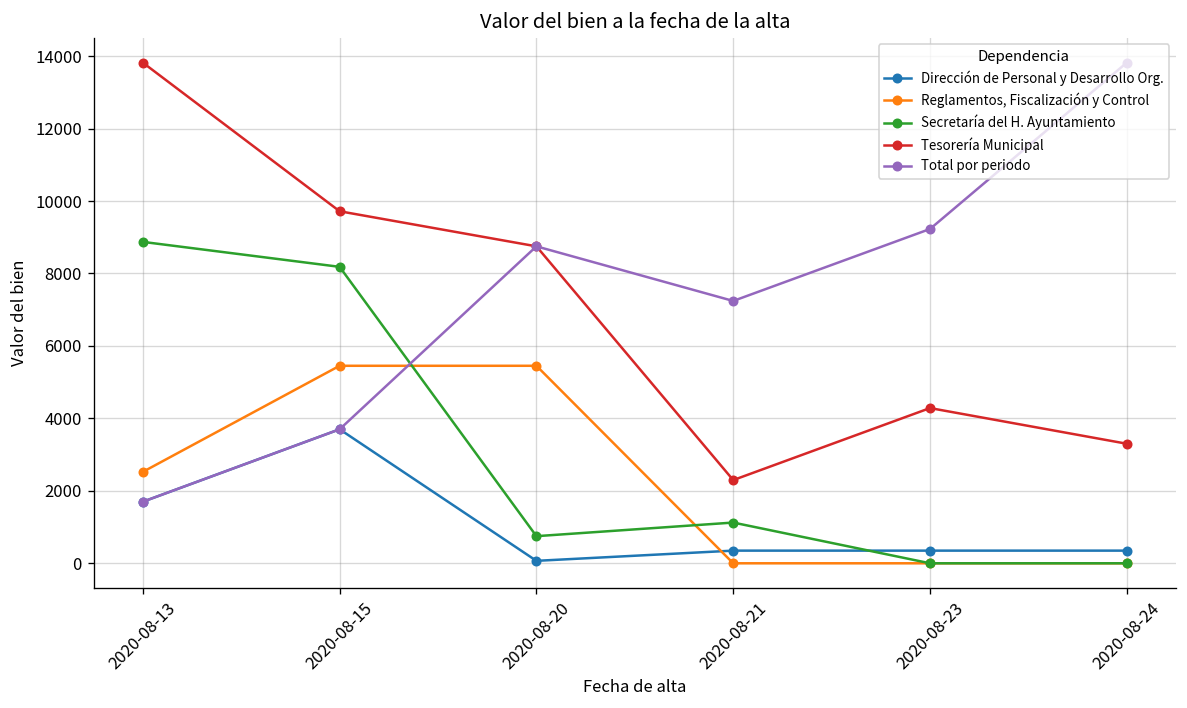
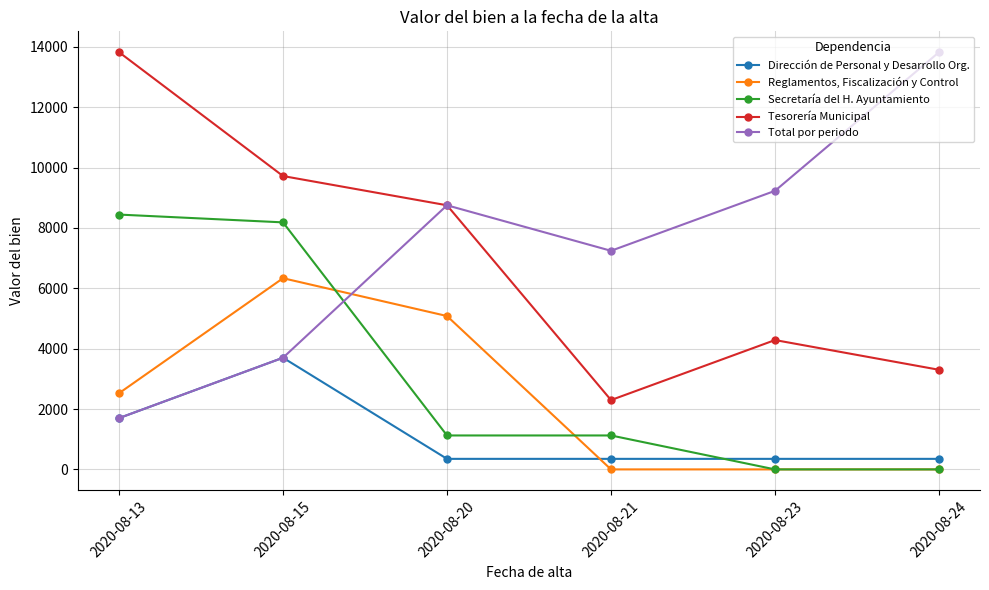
  {
    "Dirección de Personal y Desarrollo Org.": {
-     "2020-08-20": 100,
+     "2020-08-20": 300,
      "2020-08-21": 300,
      "2020-08-23": 300,
      "2020-08-24": 300
    },
    "Reglamentos, Fiscalización y Control": {
      "2020-08-13": 2500,
-     "2020-08-15": 5500,
-     "2020-08-20": 5500,
+     "2020-08-15": 6300,
+     "2020-08-20": 5100,
      "2020-08-21": 0
    },
    "Secretaría del H. Ayuntamiento": {
-     "2020-08-13": 8900,
+     "2020-08-13": 8400,
      "2020-08-15": 8200,
-     "2020-08-20": 700,
+     "2020-08-20": 1100,
      "2020-08-21": 1100
    },
    "Tesorería Municipal": {
      "2020-08-13": 13800,
      "2020-08-15": 9700,
      "2020-08-21": 2300,
      "2020-08-23": 4300,
      "2020-08-24": 3300
    },
    "Total por periodo": {
      "2020-08-21": 7200,
      "2020-08-23": 9200
    }
  }
